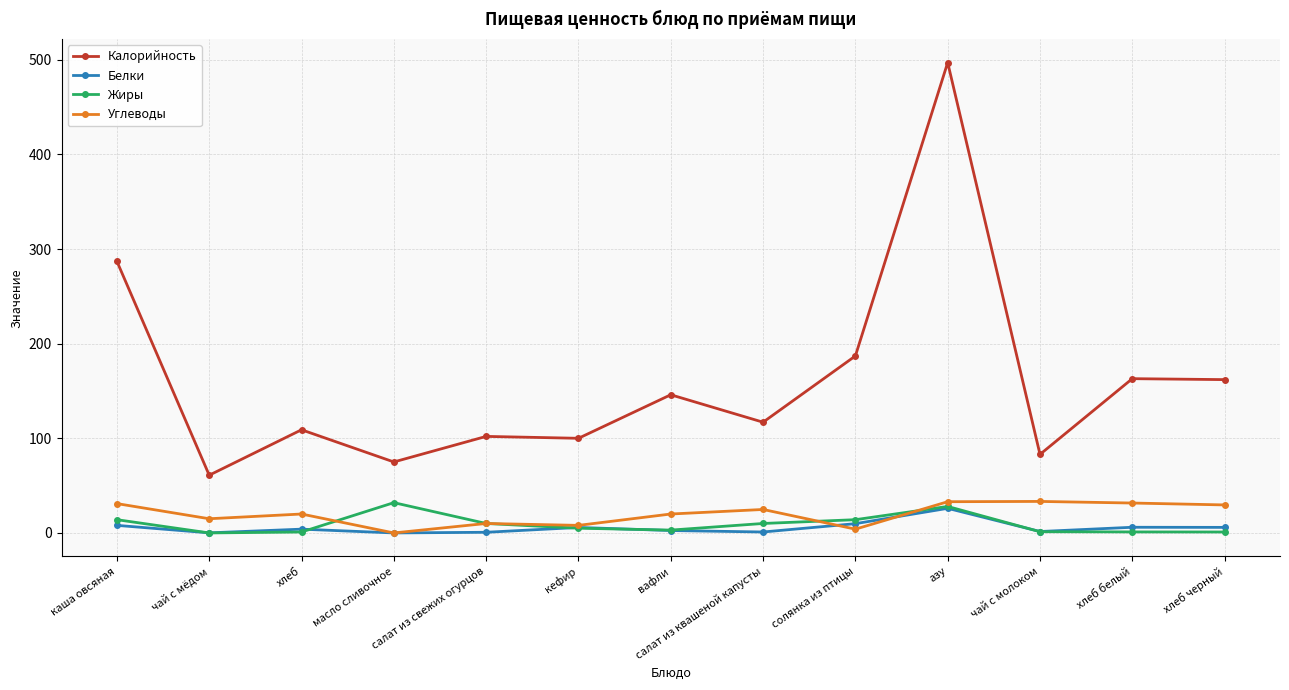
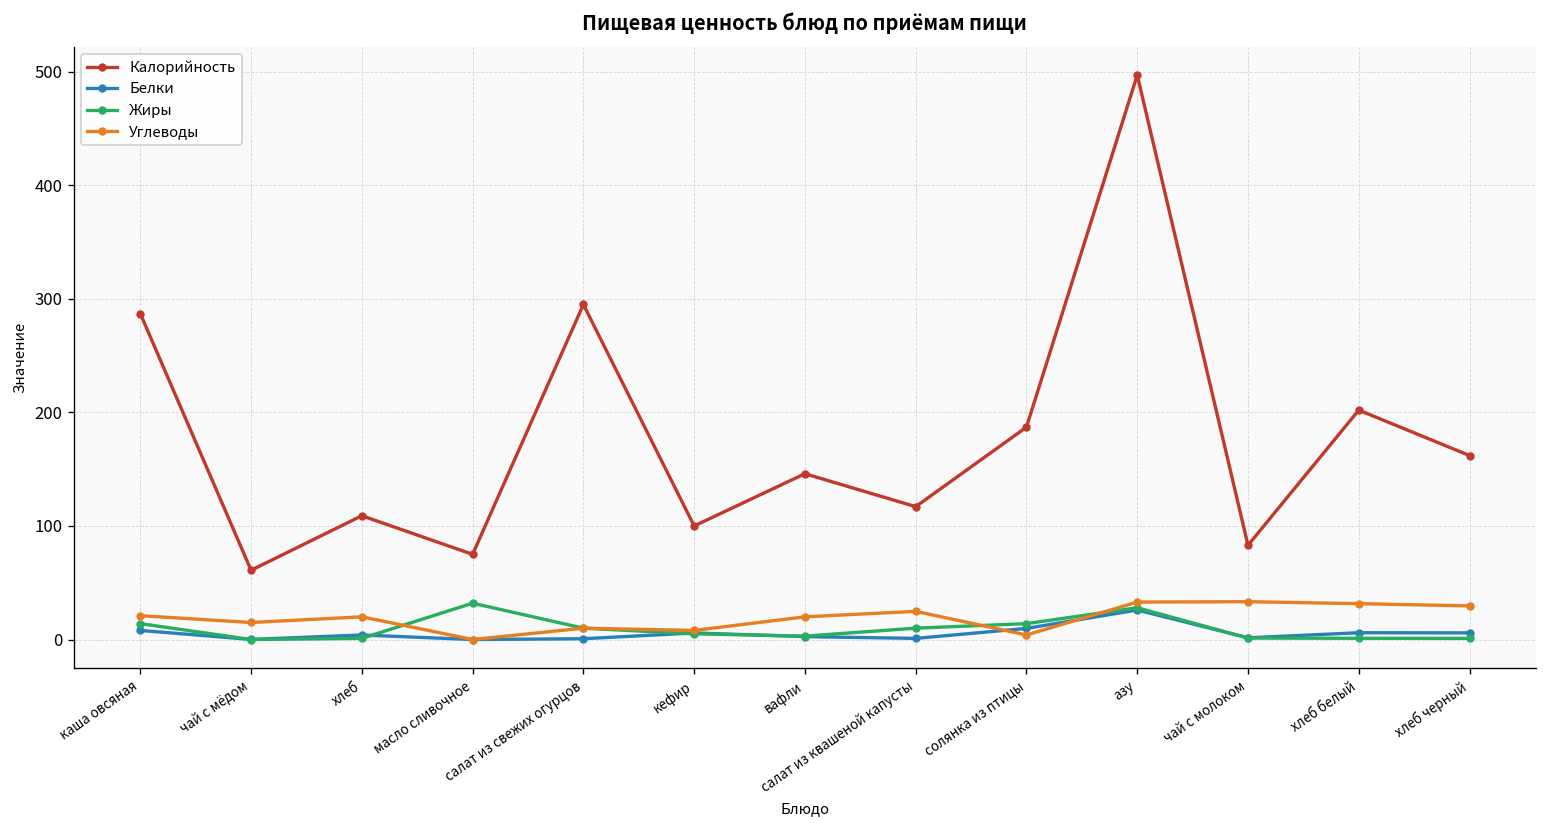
  {
    "Калорийность": {
      "каша овсяная": 290,
      "чай с мёдом": 60,
      "хлеб": 110,
      "масло сливочное": 80,
-     "салат из свежих огурцов": 100,
+     "салат из свежих огурцов": 300,
      "кефир": 100,
      "вафли": 150,
      "салат из квашеной капусты": 120,
      "солянка из птицы": 190,
      "азу": 500,
      "чай с молоком": 80,
-     "хлеб белый": 160,
+     "хлеб белый": 200,
      "хлеб черный": 160
    },
    "Белки": {
      "каша овсяная": 10,
      "хлеб": 0,
      "салат из свежих огурцов": 0,
      "салат из квашеной капусты": 0,
      "солянка из птицы": 10,
      "хлеб белый": 10,
      "хлеб черный": 10
    },
    "Жиры": {
      "каша овсяная": 10,
      "хлеб": 0,
      "масло сливочное": 30,
      "салат из квашеной капусты": 10,
      "солянка из птицы": 10,
      "хлеб белый": 0,
      "хлеб черный": 0
    },
    "Углеводы": {
-     "каша овсяная": 30,
+     "каша овсяная": 20,
      "чай с мёдом": 20,
      "хлеб": 20,
      "вафли": 20,
      "салат из квашеной капусты": 20,
      "солянка из птицы": 0,
      "азу": 30,
      "чай с молоком": 30,
      "хлеб белый": 30,
      "хлеб черный": 30
    }
  }
